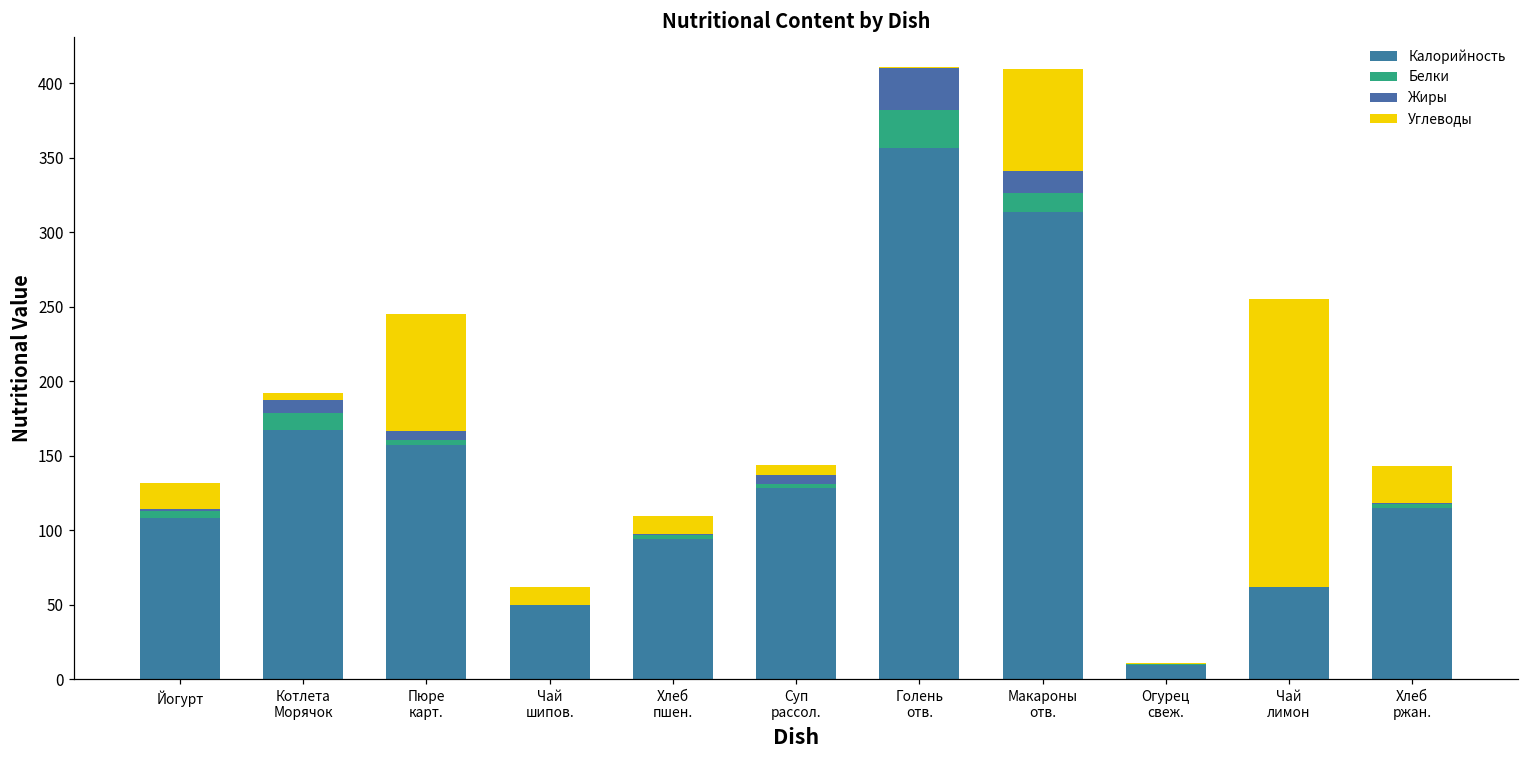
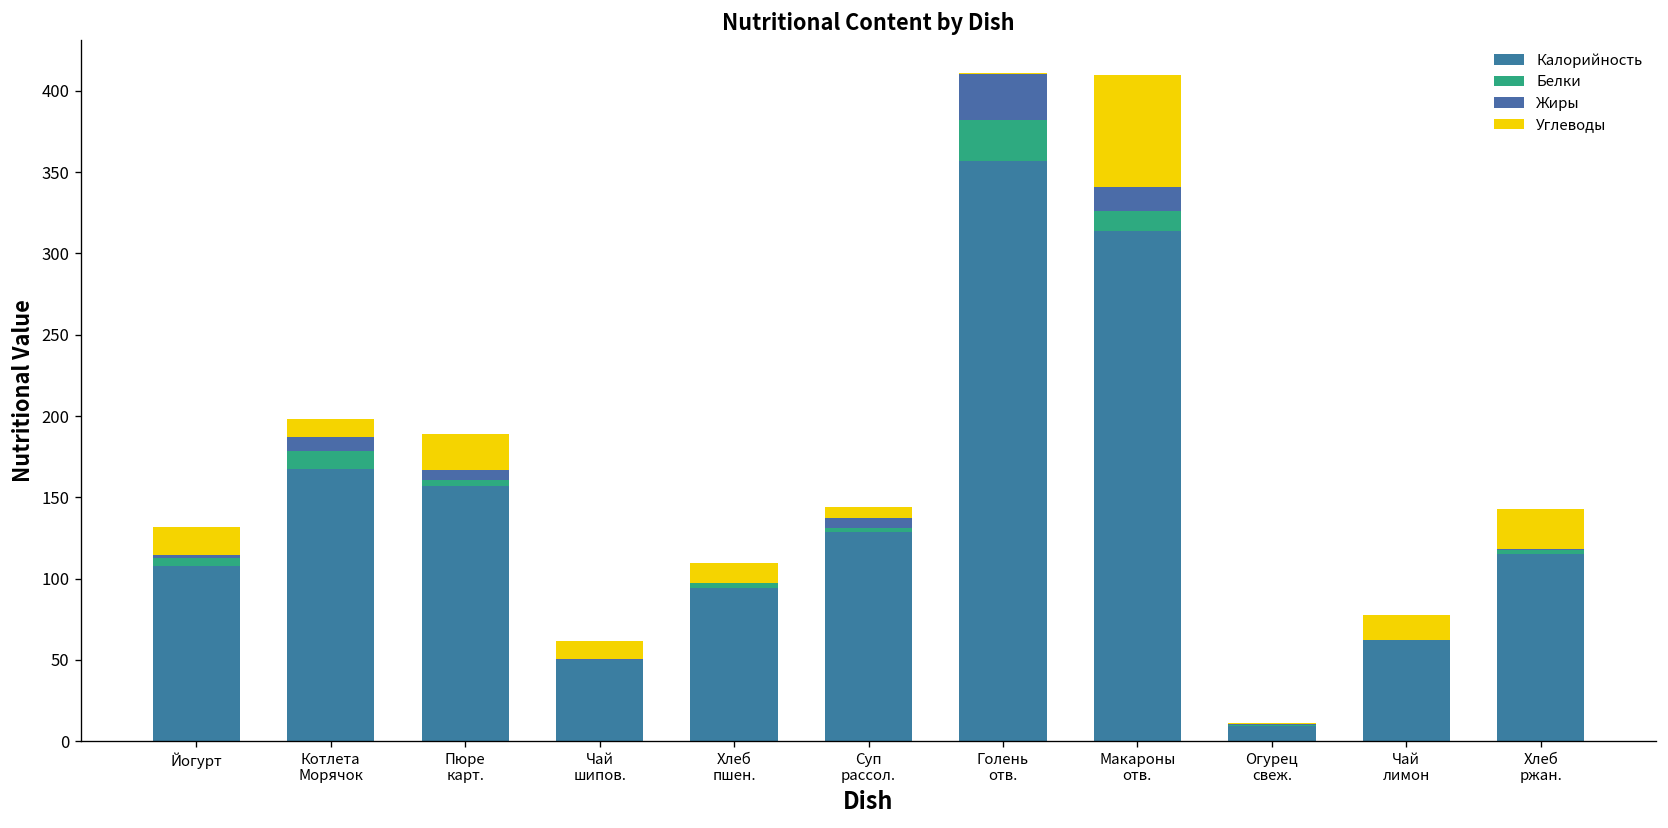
  {
    "Углеводы": {
      "Йогурт": 17,
-     "Котлета Морячок": 5,
-     "Пюре карт.": 78,
+     "Котлета Морячок": 11,
+     "Пюре карт.": 22,
      "Чай шипов.": 12,
      "Хлеб пшен.": 12,
      "Суп рассол.": 7,
      "Макароны отв.": 69,
-     "Чай лимон": 193,
+     "Чай лимон": 15,
      "Хлеб ржан.": 25
    }
  }
